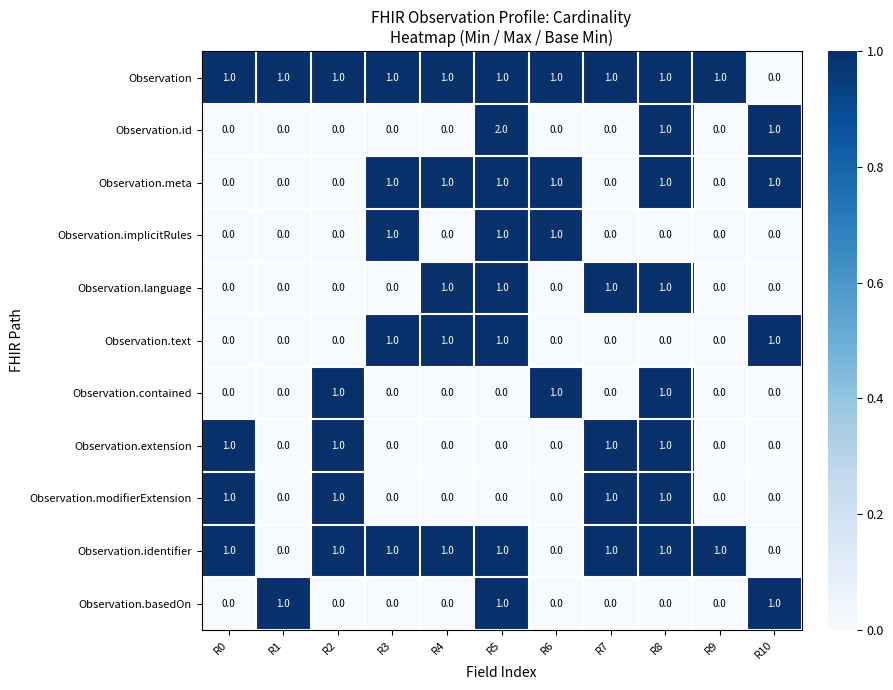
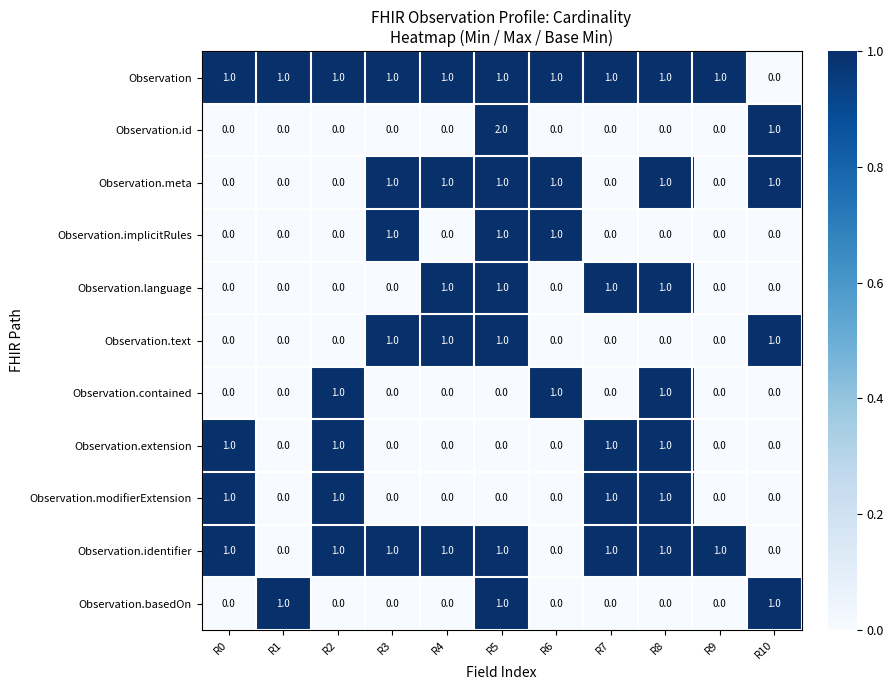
  {
    "Observation": {
      "R0": 1.0,
      "R1": 1.0,
      "R2": 1.0,
      "R3": 1.0,
      "R4": 1.0,
      "R5": 1.0,
      "R6": 1.0,
      "R7": 1.0,
      "R8": 1.0,
      "R9": 1.0,
      "R10": 0.0
    },
    "Observation.id": {
      "R0": 0.0,
      "R1": 0.0,
      "R2": 0.0,
      "R3": 0.0,
      "R4": 0.0,
      "R5": 2.0,
      "R6": 0.0,
      "R7": 0.0,
-     "R8": 1.0,
+     "R8": 0.0,
      "R9": 0.0,
      "R10": 1.0
    },
    "Observation.meta": {
      "R0": 0.0,
      "R1": 0.0,
      "R2": 0.0,
      "R3": 1.0,
      "R4": 1.0,
      "R5": 1.0,
      "R6": 1.0,
      "R7": 0.0,
      "R8": 1.0,
      "R9": 0.0,
      "R10": 1.0
    },
    "Observation.implicitRules": {
      "R0": 0.0,
      "R1": 0.0,
      "R2": 0.0,
      "R3": 1.0,
      "R4": 0.0,
      "R5": 1.0,
      "R6": 1.0,
      "R7": 0.0,
      "R8": 0.0,
      "R9": 0.0,
      "R10": 0.0
    },
    "Observation.language": {
      "R0": 0.0,
      "R1": 0.0,
      "R2": 0.0,
      "R3": 0.0,
      "R4": 1.0,
      "R5": 1.0,
      "R6": 0.0,
      "R7": 1.0,
      "R8": 1.0,
      "R9": 0.0,
      "R10": 0.0
    },
    "Observation.text": {
      "R0": 0.0,
      "R1": 0.0,
      "R2": 0.0,
      "R3": 1.0,
      "R4": 1.0,
      "R5": 1.0,
      "R6": 0.0,
      "R7": 0.0,
      "R8": 0.0,
      "R9": 0.0,
      "R10": 1.0
    },
    "Observation.contained": {
      "R0": 0.0,
      "R1": 0.0,
      "R2": 1.0,
      "R3": 0.0,
      "R4": 0.0,
      "R5": 0.0,
      "R6": 1.0,
      "R7": 0.0,
      "R8": 1.0,
      "R9": 0.0,
      "R10": 0.0
    },
    "Observation.extension": {
      "R0": 1.0,
      "R1": 0.0,
      "R2": 1.0,
      "R3": 0.0,
      "R4": 0.0,
      "R5": 0.0,
      "R6": 0.0,
      "R7": 1.0,
      "R8": 1.0,
      "R9": 0.0,
      "R10": 0.0
    },
    "Observation.modifierExtension": {
      "R0": 1.0,
      "R1": 0.0,
      "R2": 1.0,
      "R3": 0.0,
      "R4": 0.0,
      "R5": 0.0,
      "R6": 0.0,
      "R7": 1.0,
      "R8": 1.0,
      "R9": 0.0,
      "R10": 0.0
    },
    "Observation.identifier": {
      "R0": 1.0,
      "R1": 0.0,
      "R2": 1.0,
      "R3": 1.0,
      "R4": 1.0,
      "R5": 1.0,
      "R6": 0.0,
      "R7": 1.0,
      "R8": 1.0,
      "R9": 1.0,
      "R10": 0.0
    },
    "Observation.basedOn": {
      "R0": 0.0,
      "R1": 1.0,
      "R2": 0.0,
      "R3": 0.0,
      "R4": 0.0,
      "R5": 1.0,
      "R6": 0.0,
      "R7": 0.0,
      "R8": 0.0,
      "R9": 0.0,
      "R10": 1.0
    }
  }
